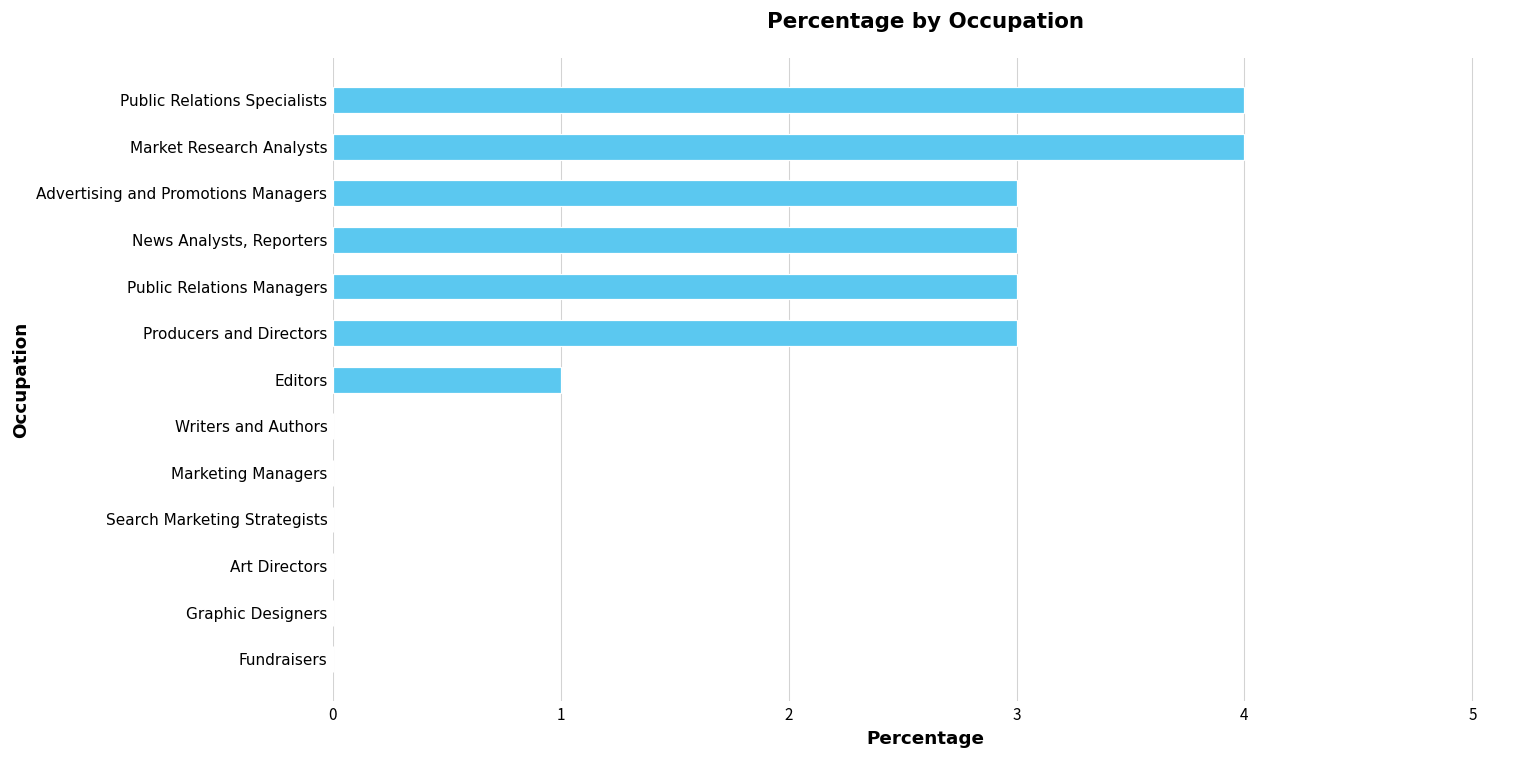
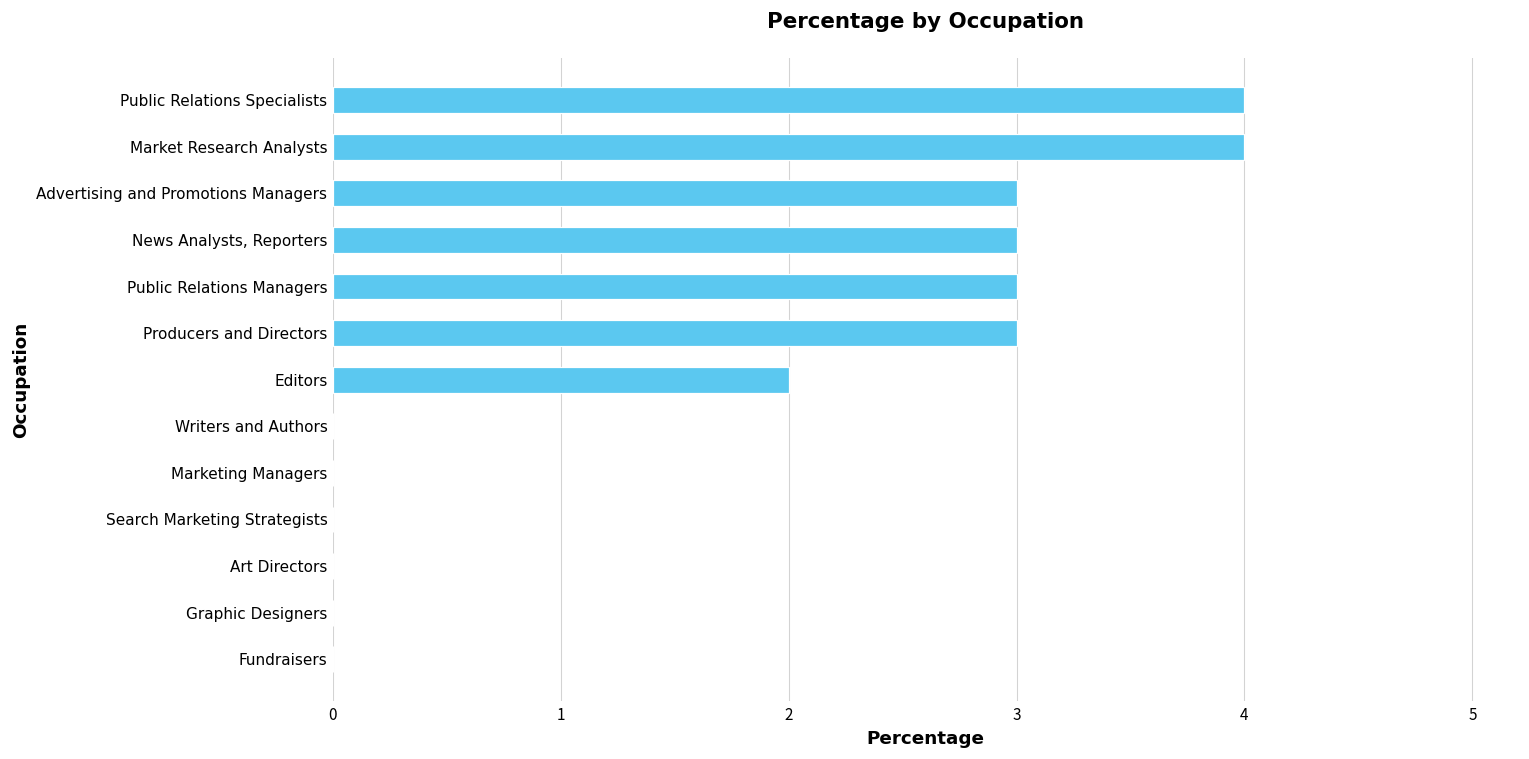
  {
    "Public Relations Specialists": 4,
    "Market Research Analysts": 4,
    "Advertising and Promotions Managers": 3,
    "News Analysts, Reporters": 3,
    "Public Relations Managers": 3,
    "Producers and Directors": 3,
-   "Editors": 1,
+   "Editors": 2,
    "Writers and Authors": 0,
    "Marketing Managers": 0,
    "Search Marketing Strategists": 0,
    "Art Directors": 0,
    "Graphic Designers": 0,
    "Fundraisers": 0
  }
